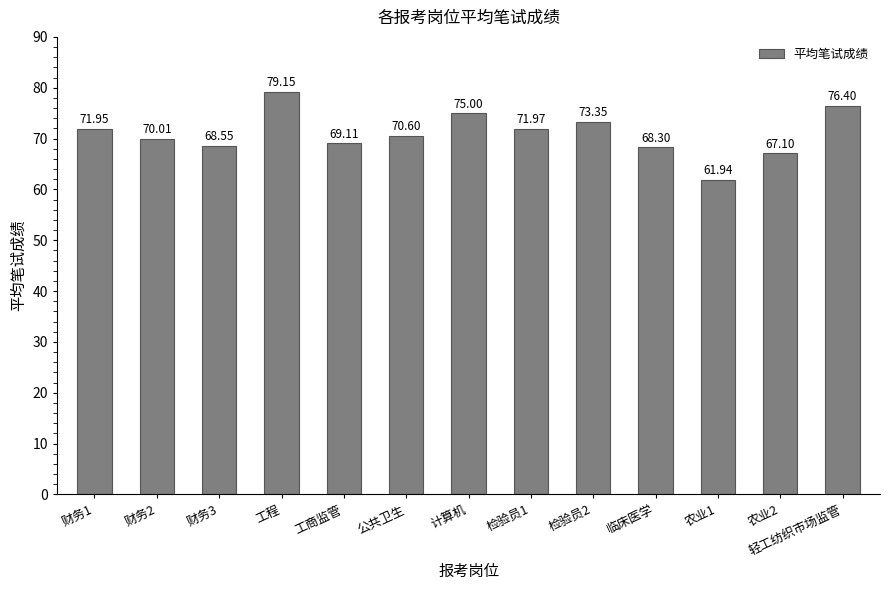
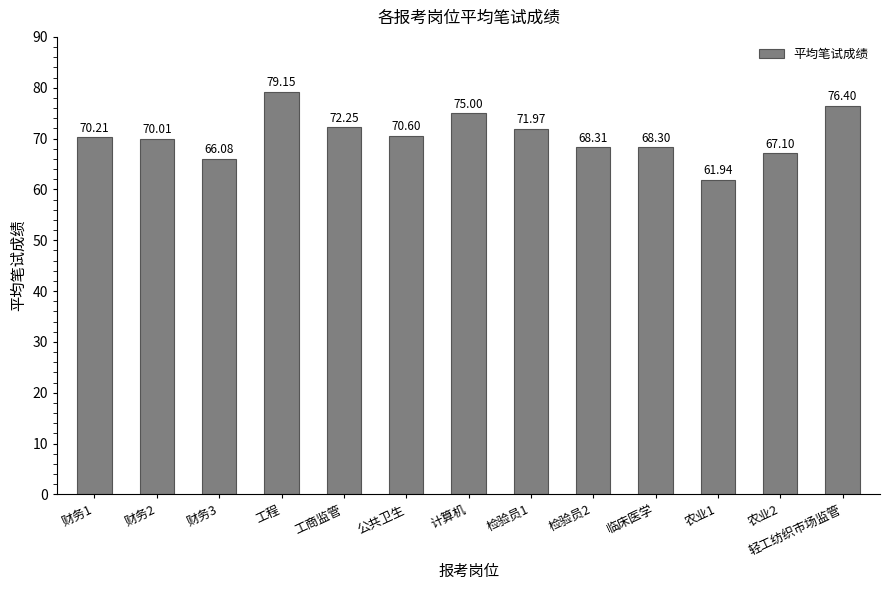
  {
-   "财务1": 71.95,
+   "财务1": 70.21,
    "财务2": 70.01,
-   "财务3": 68.55,
+   "财务3": 66.08,
    "工程": 79.15,
-   "工商监管": 69.11,
+   "工商监管": 72.25,
    "公共卫生": 70.60,
    "计算机": 75.00,
    "检验员1": 71.97,
-   "检验员2": 73.35,
+   "检验员2": 68.31,
    "临床医学": 68.30,
    "农业1": 61.94,
    "农业2": 67.10,
    "轻工纺织市场监管": 76.40
  }
